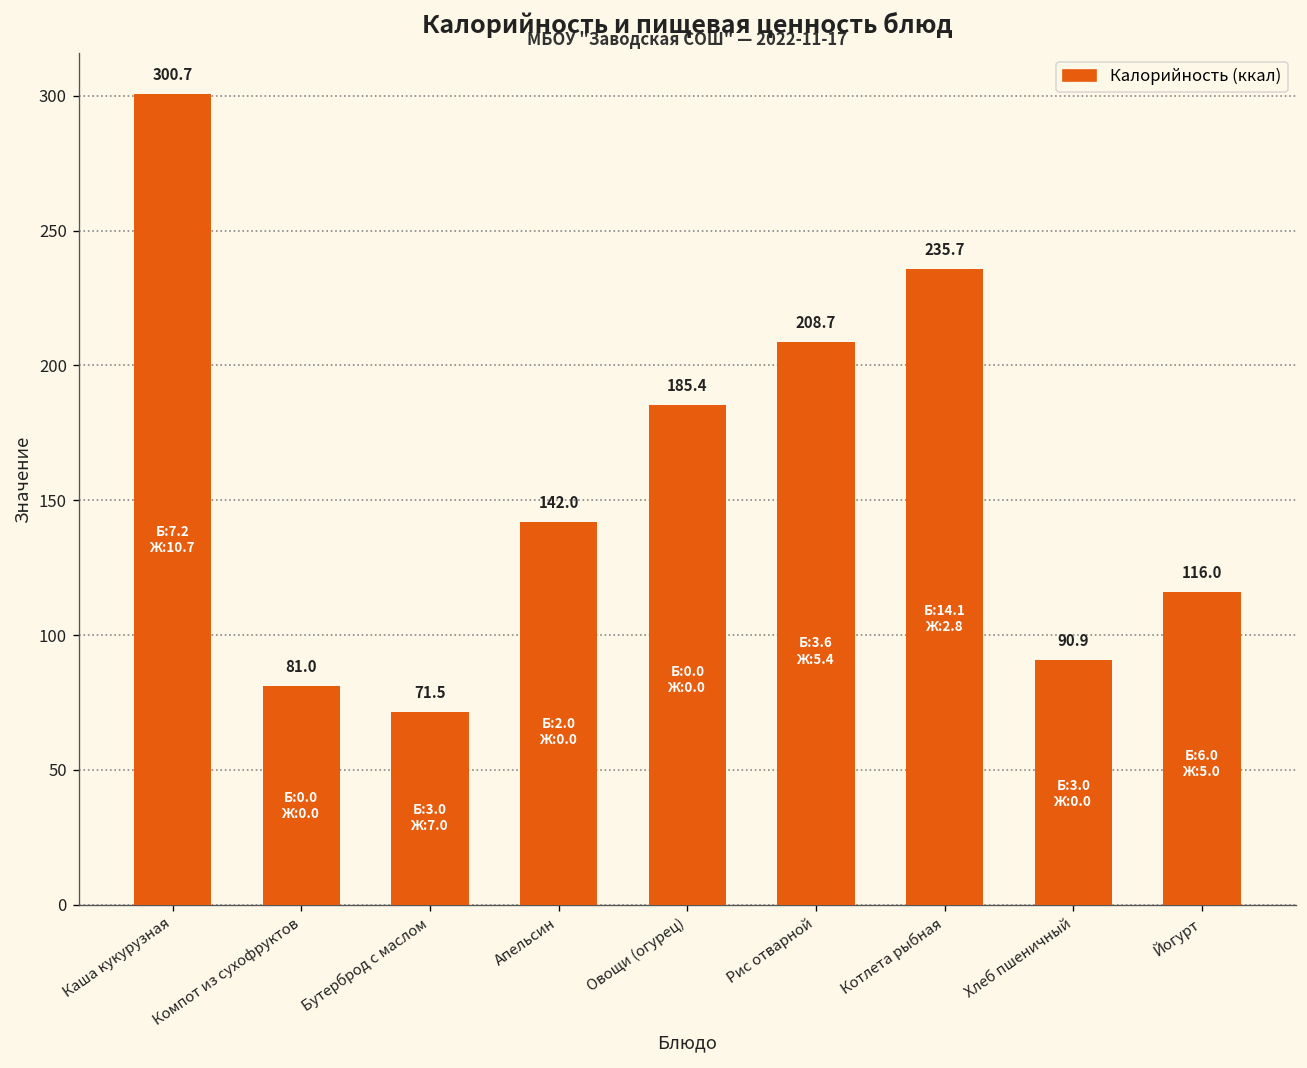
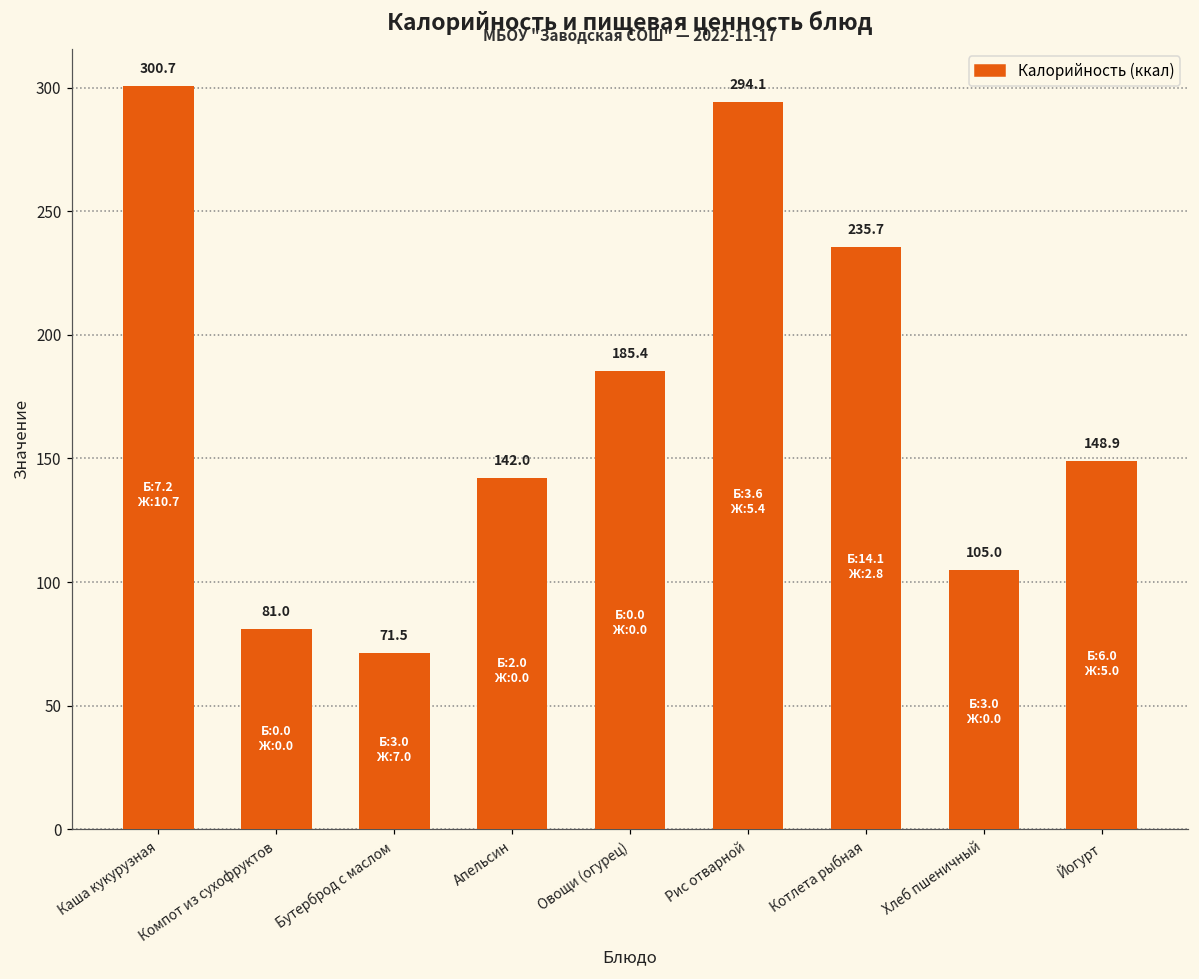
  {
    "Каша кукурузная": 300.7,
    "Компот из сухофруктов": 81.0,
    "Бутерброд с маслом": 71.5,
    "Апельсин": 142.0,
    "Овощи (огурец)": 185.4,
-   "Рис отварной": 208.7,
+   "Рис отварной": 294.1,
    "Котлета рыбная": 235.7,
-   "Хлеб пшеничный": 90.9,
-   "Йогурт": 116.0
+   "Хлеб пшеничный": 105.0,
+   "Йогурт": 148.9
  }
